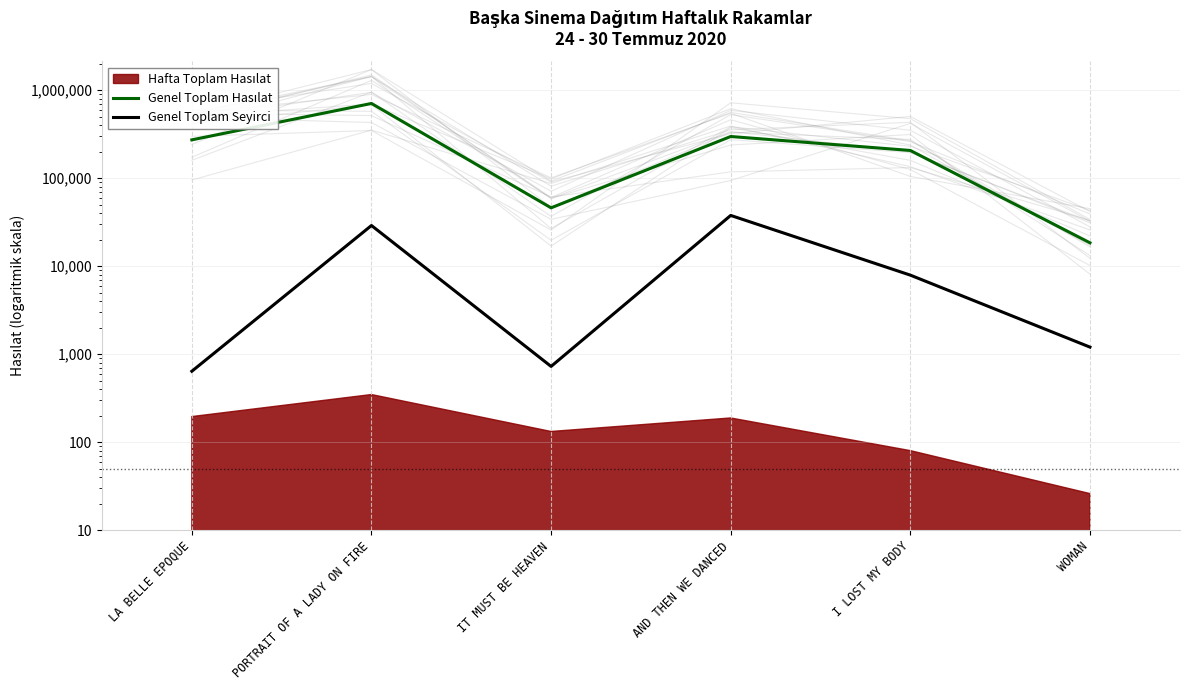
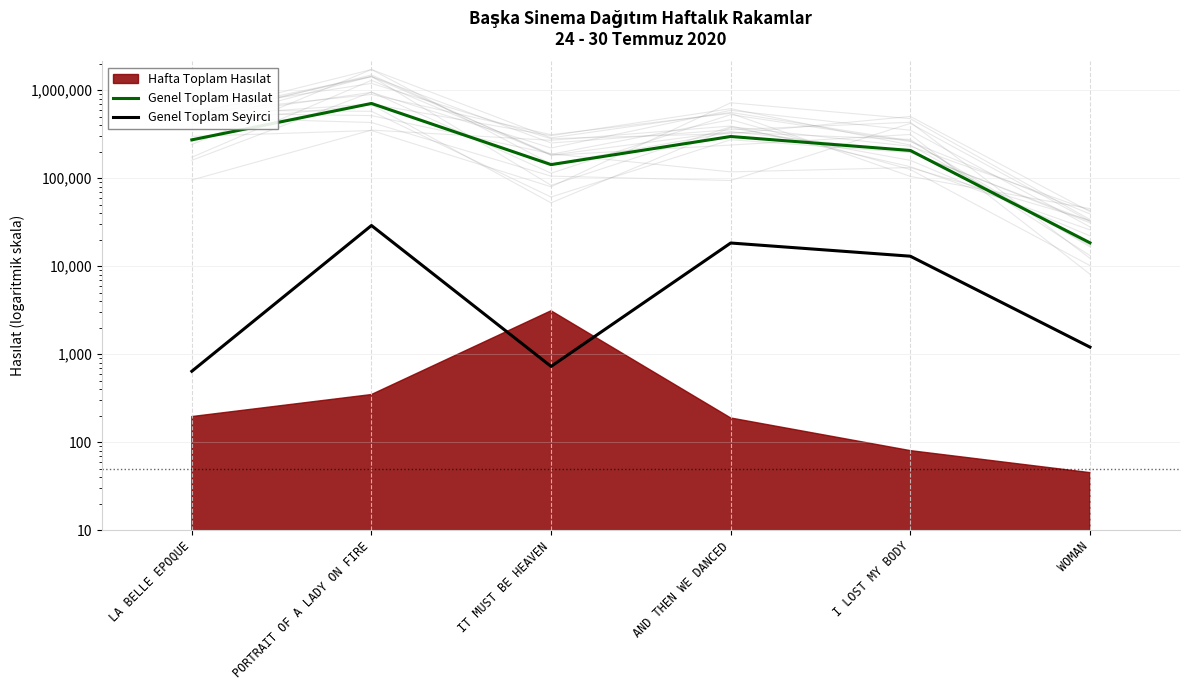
  {
    "Genel Toplam Hasılat": {
      "LA BELLE EPOQUE": "270,000",
-     "IT MUST BE HEAVEN": "50,000",
+     "IT MUST BE HEAVEN": "140,000",
      "AND THEN WE DANCED": "300,000",
      "WOMAN": "18,000"
    },
    "Hafta Toplam Hasılat": {
      "LA BELLE EPOQUE": "200",
      "PORTRAIT OF A LADY ON FIRE": "350",
-     "IT MUST BE HEAVEN": "130",
+     "IT MUST BE HEAVEN": "3,100",
      "AND THEN WE DANCED": "190",
      "I LOST MY BODY": "80",
-     "WOMAN": "26"
+     "WOMAN": "50"
    },
    "Genel Toplam Seyirci": {
      "LA BELLE EPOQUE": "600",
      "PORTRAIT OF A LADY ON FIRE": "29,000",
      "IT MUST BE HEAVEN": "700",
-     "AND THEN WE DANCED": "38,000",
-     "I LOST MY BODY": "8,000",
+     "AND THEN WE DANCED": "18,000",
+     "I LOST MY BODY": "13,000",
      "WOMAN": "1,200"
    }
  }
